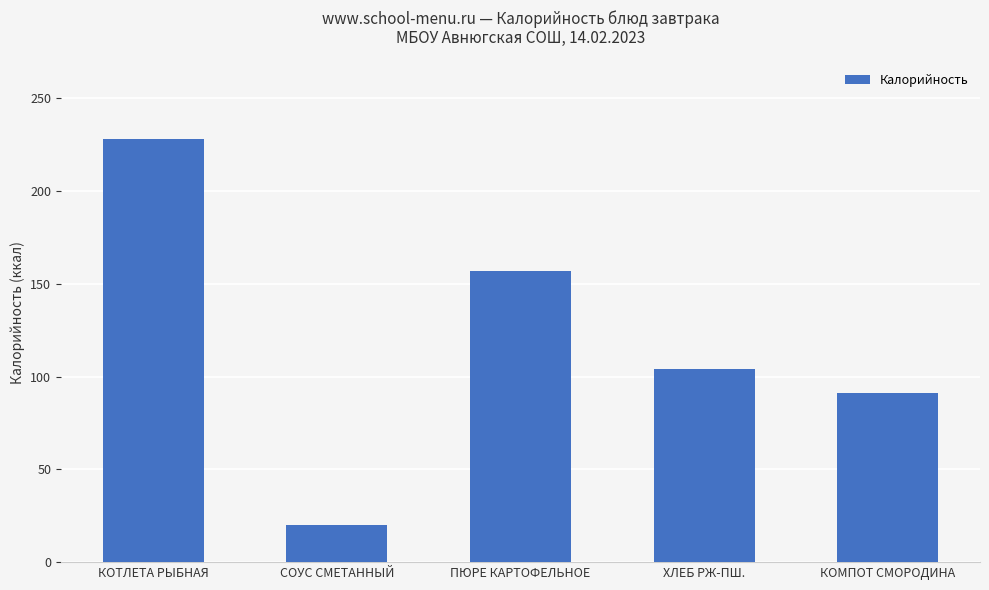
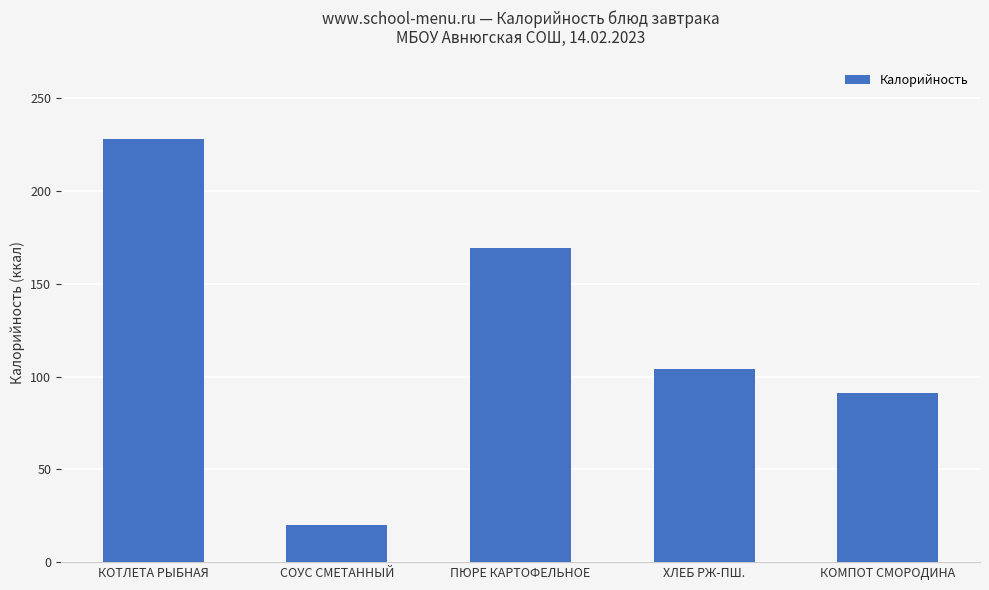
  {
    "КОТЛЕТА РЫБНАЯ": 228,
    "СОУС СМЕТАННЫЙ": 20,
-   "ПЮРЕ КАРТОФЕЛЬНОЕ": 157,
+   "ПЮРЕ КАРТОФЕЛЬНОЕ": 169,
    "ХЛЕБ РЖ-ПШ.": 104,
    "КОМПОТ СМОРОДИНА": 91
  }
